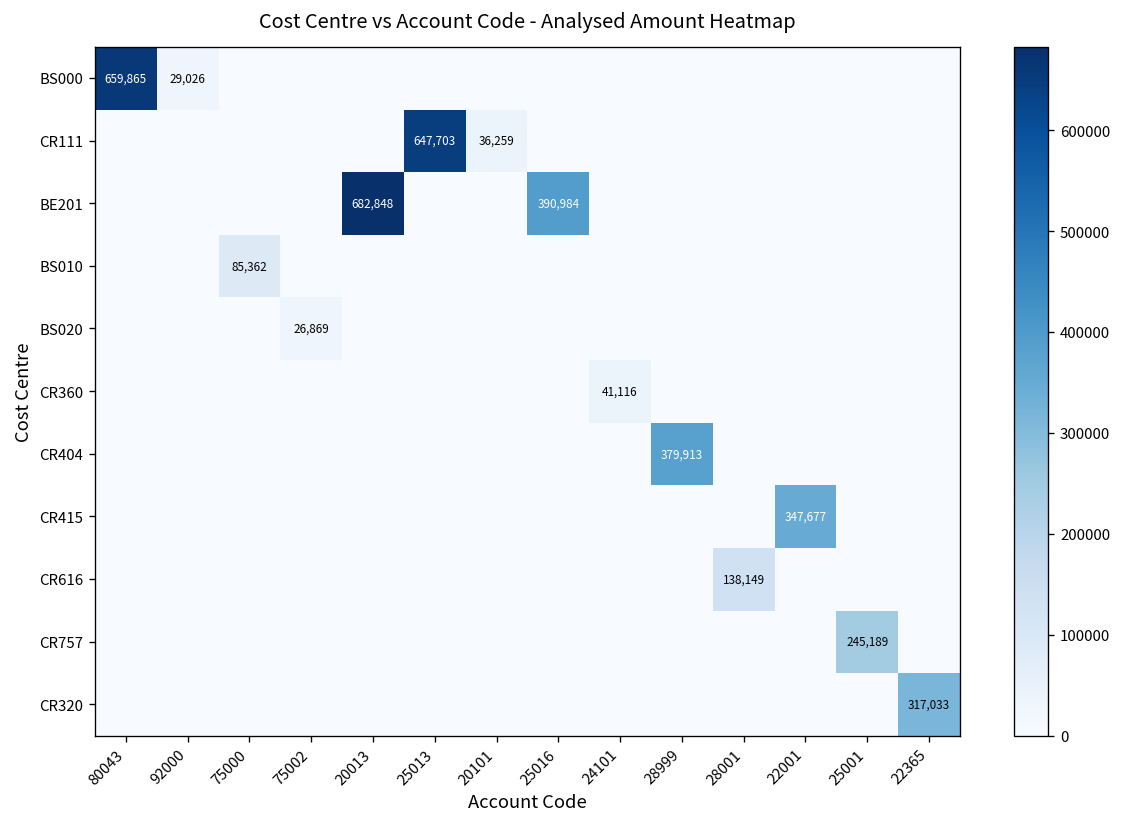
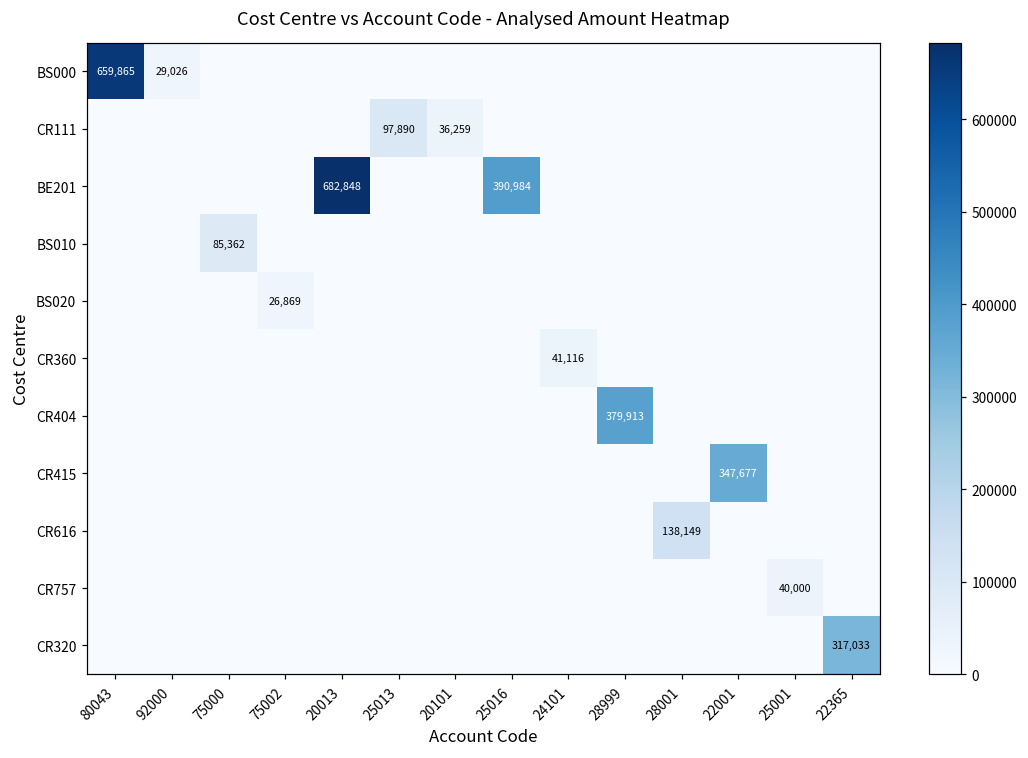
  {
    "BS000": {
      "80043": "659,865",
      "92000": "29,026"
    },
    "CR111": {
-     "25013": "647,703",
+     "25013": "97,890",
      "20101": "36,259"
    },
    "BE201": {
      "20013": "682,848",
      "25016": "390,984"
    },
    "BS010": {
      "75000": "85,362"
    },
    "BS020": {
      "75002": "26,869"
    },
    "CR360": {
      "24101": "41,116"
    },
    "CR404": {
      "28999": "379,913"
    },
    "CR415": {
      "22001": "347,677"
    },
    "CR616": {
      "28001": "138,149"
    },
    "CR757": {
-     "25001": "245,189"
+     "25001": "40,000"
    },
    "CR320": {
      "22365": "317,033"
    }
  }
